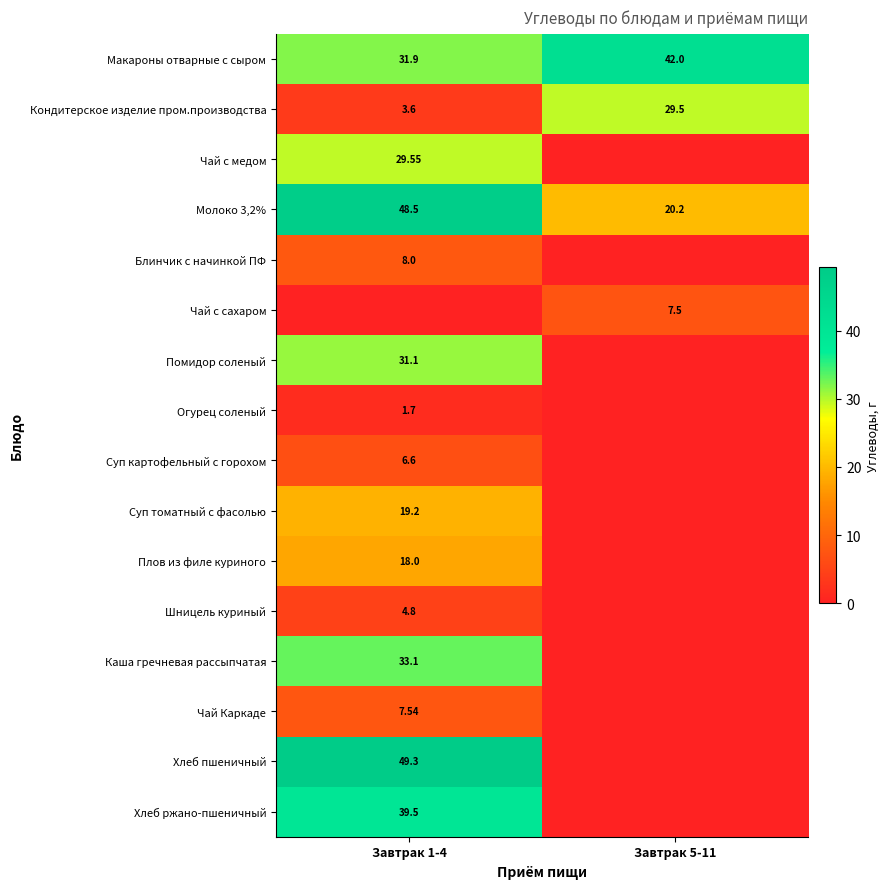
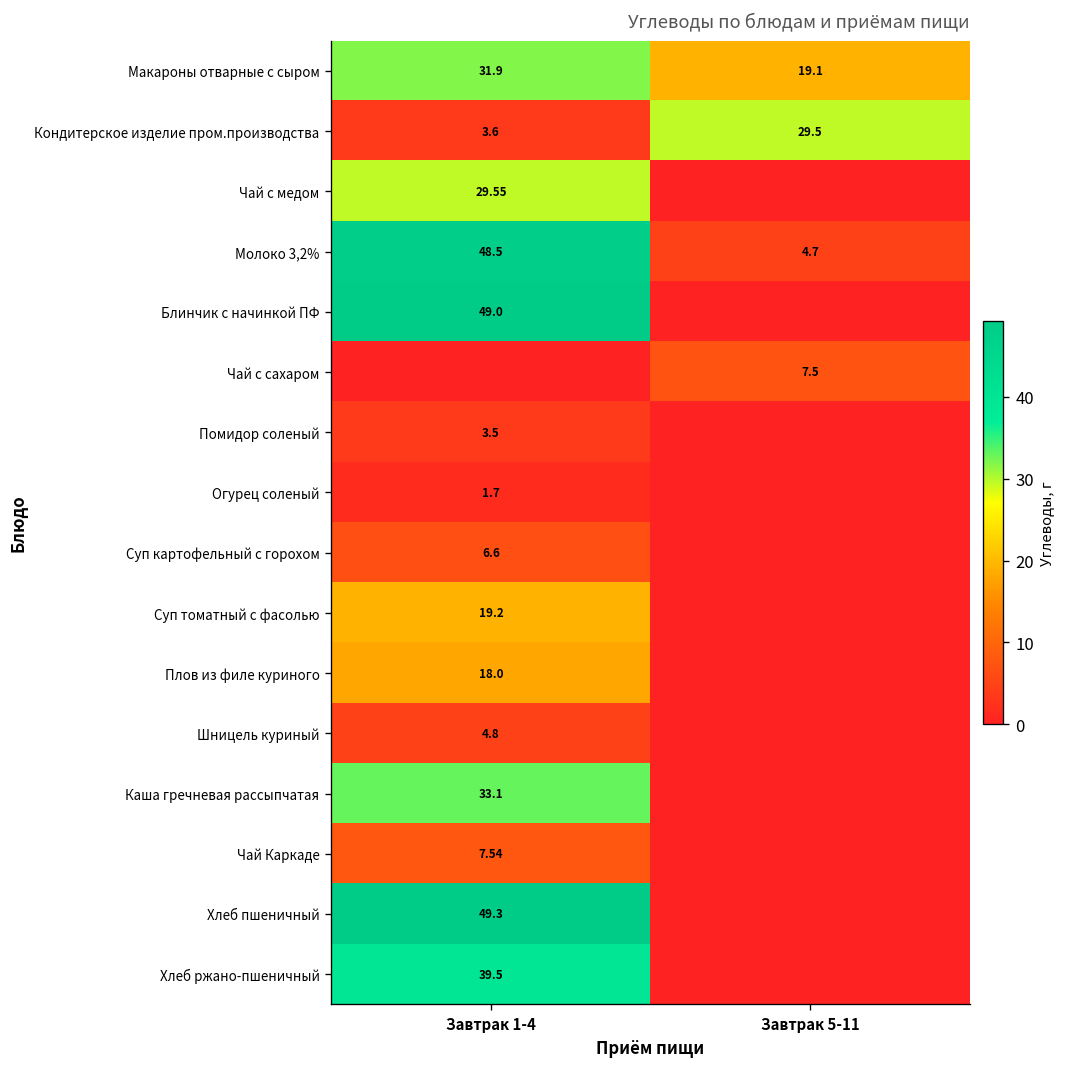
  {
    "Макароны отварные с сыром": {
      "Завтрак 1-4": 31.9,
-     "Завтрак 5-11": 42.0
+     "Завтрак 5-11": 19.1
    },
    "Кондитерское изделие пром.производства": {
      "Завтрак 1-4": 3.6,
      "Завтрак 5-11": 29.5
    },
    "Чай с медом": {
      "Завтрак 1-4": 29.55
    },
    "Молоко 3,2%": {
      "Завтрак 1-4": 48.5,
-     "Завтрак 5-11": 20.2
+     "Завтрак 5-11": 4.7
    },
    "Блинчик с начинкой ПФ": {
-     "Завтрак 1-4": 8.0
+     "Завтрак 1-4": 49.0
    },
    "Чай с сахаром": {
      "Завтрак 5-11": 7.5
    },
    "Помидор соленый": {
-     "Завтрак 1-4": 31.1
+     "Завтрак 1-4": 3.5
    },
    "Огурец соленый": {
      "Завтрак 1-4": 1.7
    },
    "Суп картофельный с горохом": {
      "Завтрак 1-4": 6.6
    },
    "Суп томатный с фасолью": {
      "Завтрак 1-4": 19.2
    },
    "Плов из филе куриного": {
      "Завтрак 1-4": 18.0
    },
    "Шницель куриный": {
      "Завтрак 1-4": 4.8
    },
    "Каша гречневая рассыпчатая": {
      "Завтрак 1-4": 33.1
    },
    "Чай Каркаде": {
      "Завтрак 1-4": 7.54
    },
    "Хлеб пшеничный": {
      "Завтрак 1-4": 49.3
    },
    "Хлеб ржано-пшеничный": {
      "Завтрак 1-4": 39.5
    }
  }
